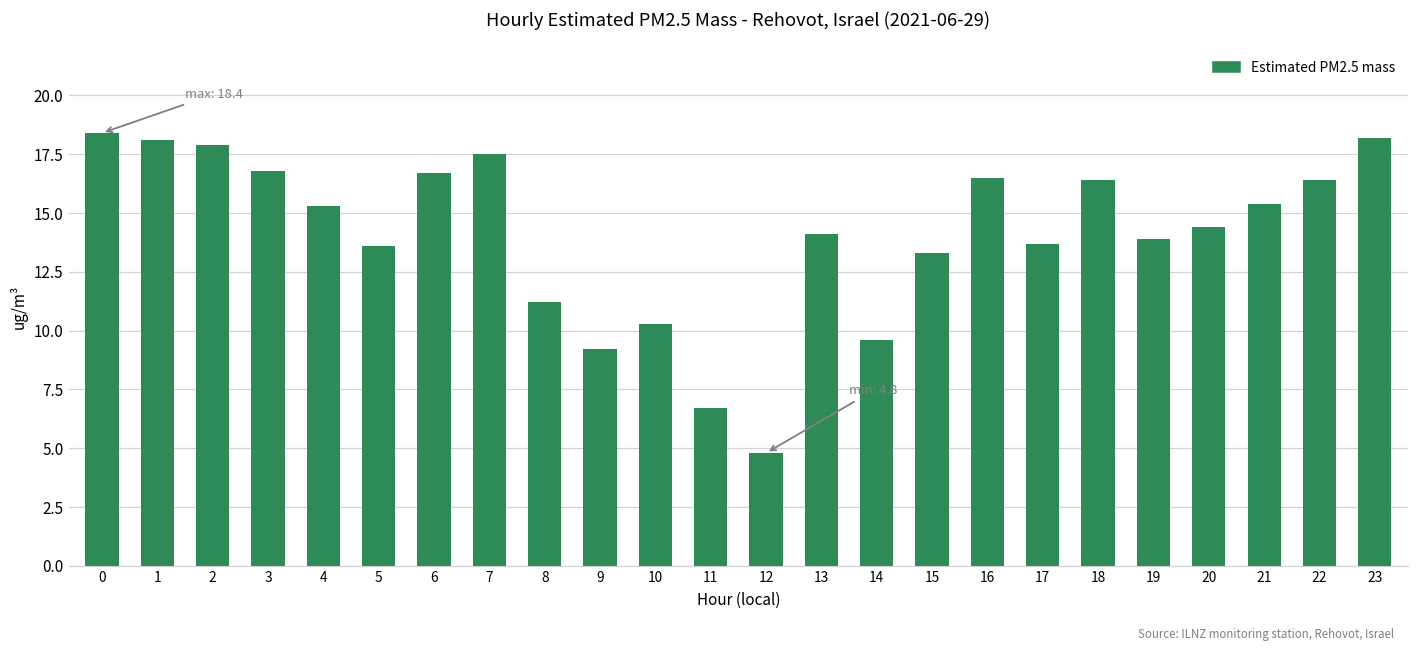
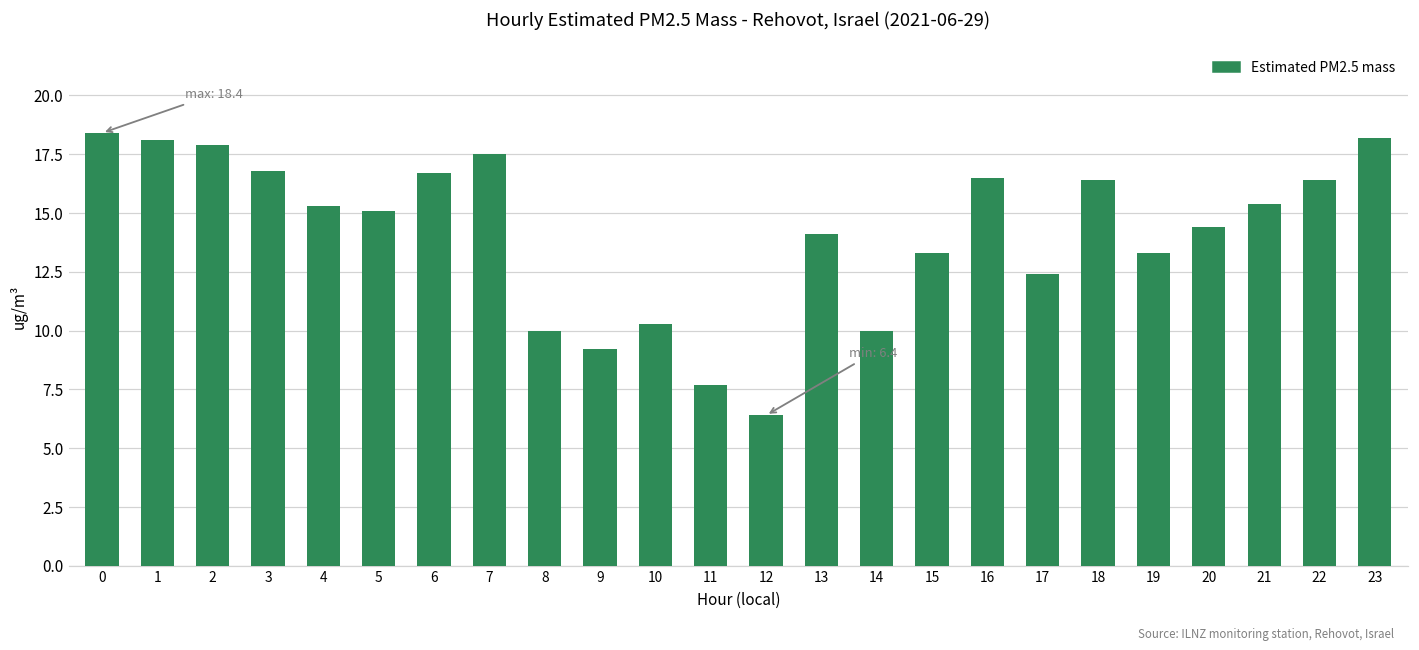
  {
    "0": 18.4,
-   "5": 13.6,
-   "8": 11.2,
-   "11": 6.7,
-   "12": 4.8,
-   "14": 9.6,
-   "17": 13.7,
-   "19": 13.9
+   "5": 15.1,
+   "8": 10.0,
+   "11": 7.7,
+   "12": 6.4,
+   "14": 10.0,
+   "17": 12.4,
+   "19": 13.3
  }
